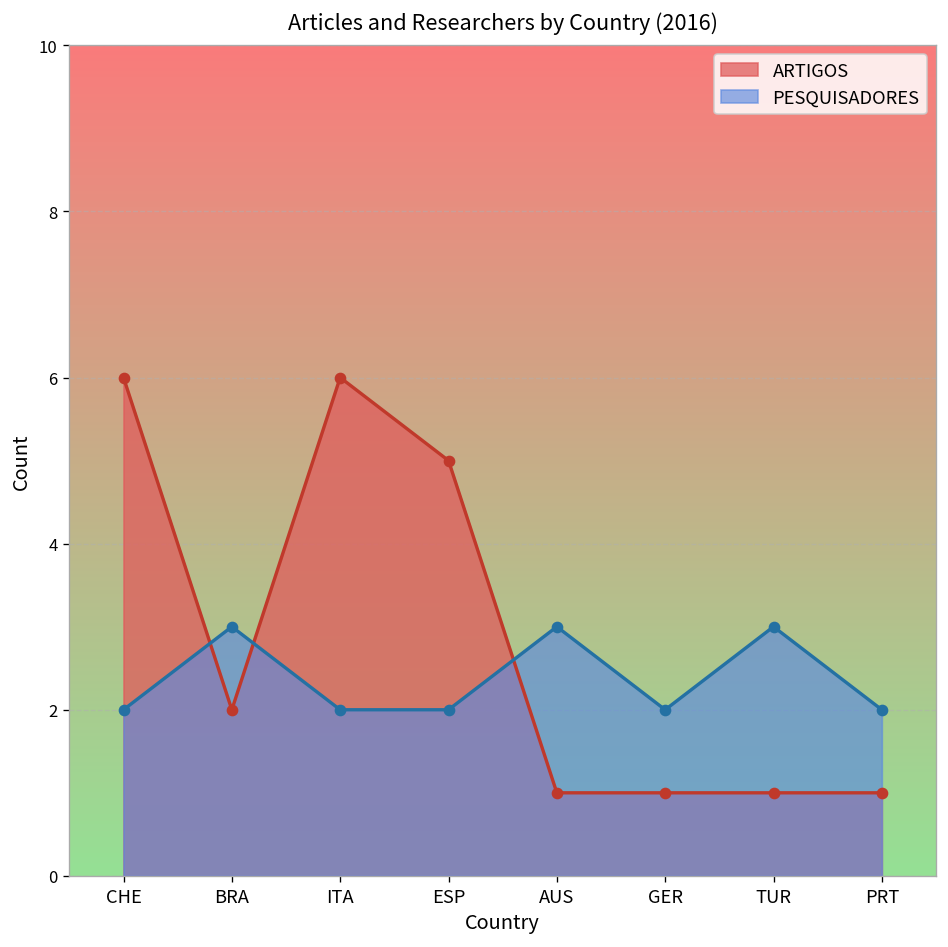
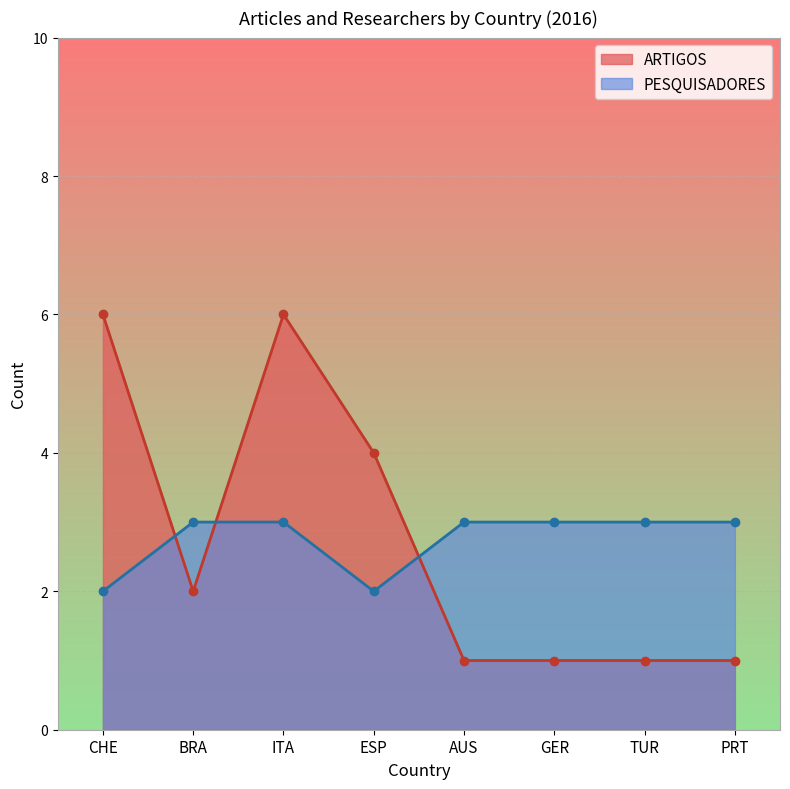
  {
    "ARTIGOS": {
      "CHE": 6,
      "BRA": 2,
      "ITA": 6,
-     "ESP": 5,
+     "ESP": 4,
      "AUS": 1,
      "GER": 1,
      "TUR": 1,
      "PRT": 1
    },
    "PESQUISADORES": {
      "CHE": 2,
      "BRA": 3,
-     "ITA": 2,
+     "ITA": 3,
      "ESP": 2,
      "AUS": 3,
-     "GER": 2,
+     "GER": 3,
      "TUR": 3,
-     "PRT": 2
+     "PRT": 3
    }
  }
